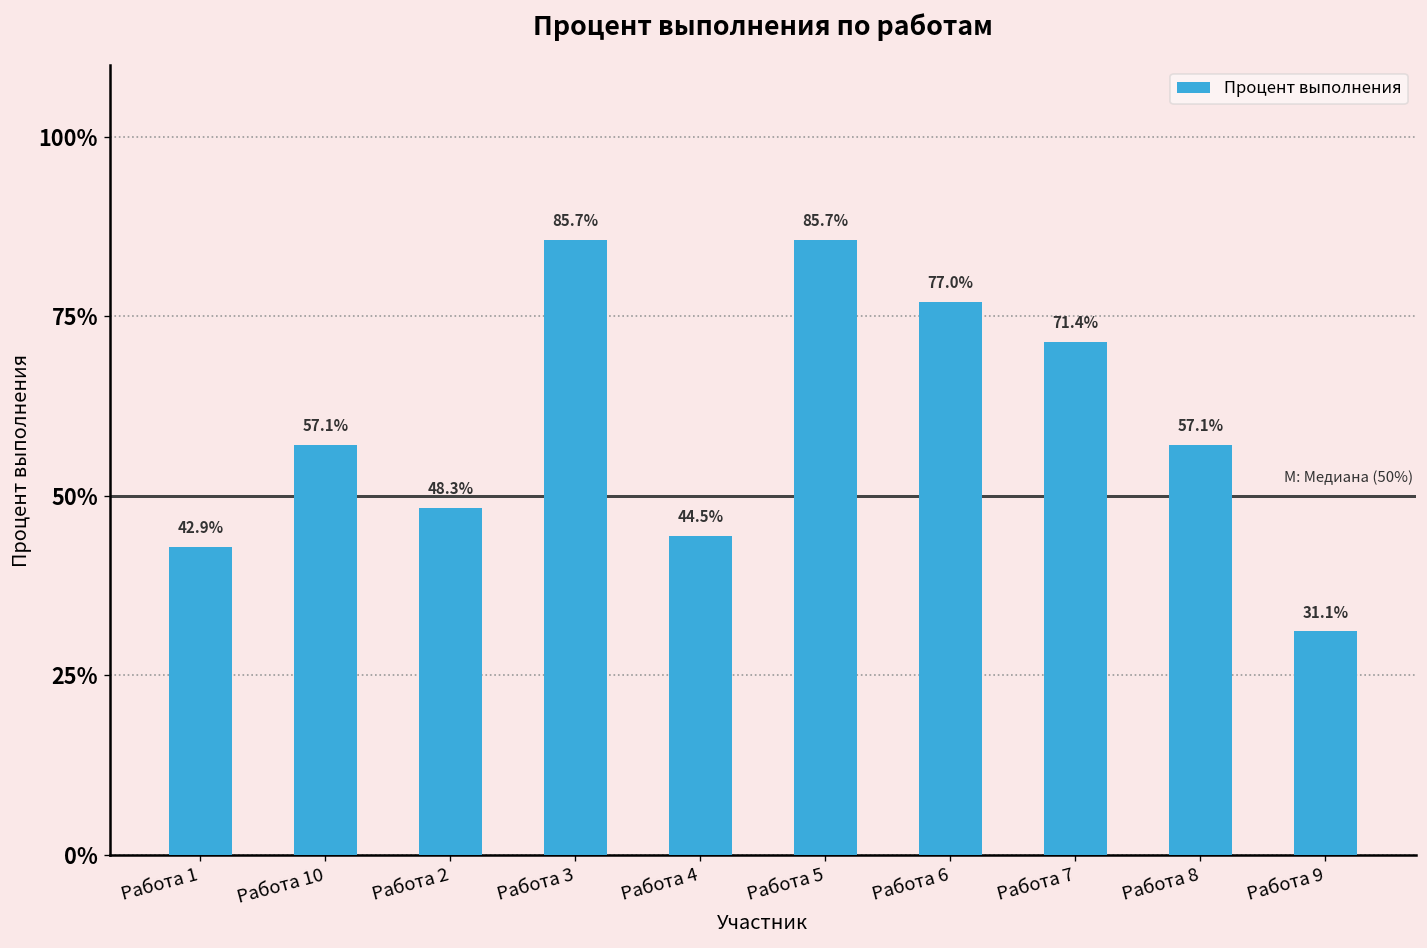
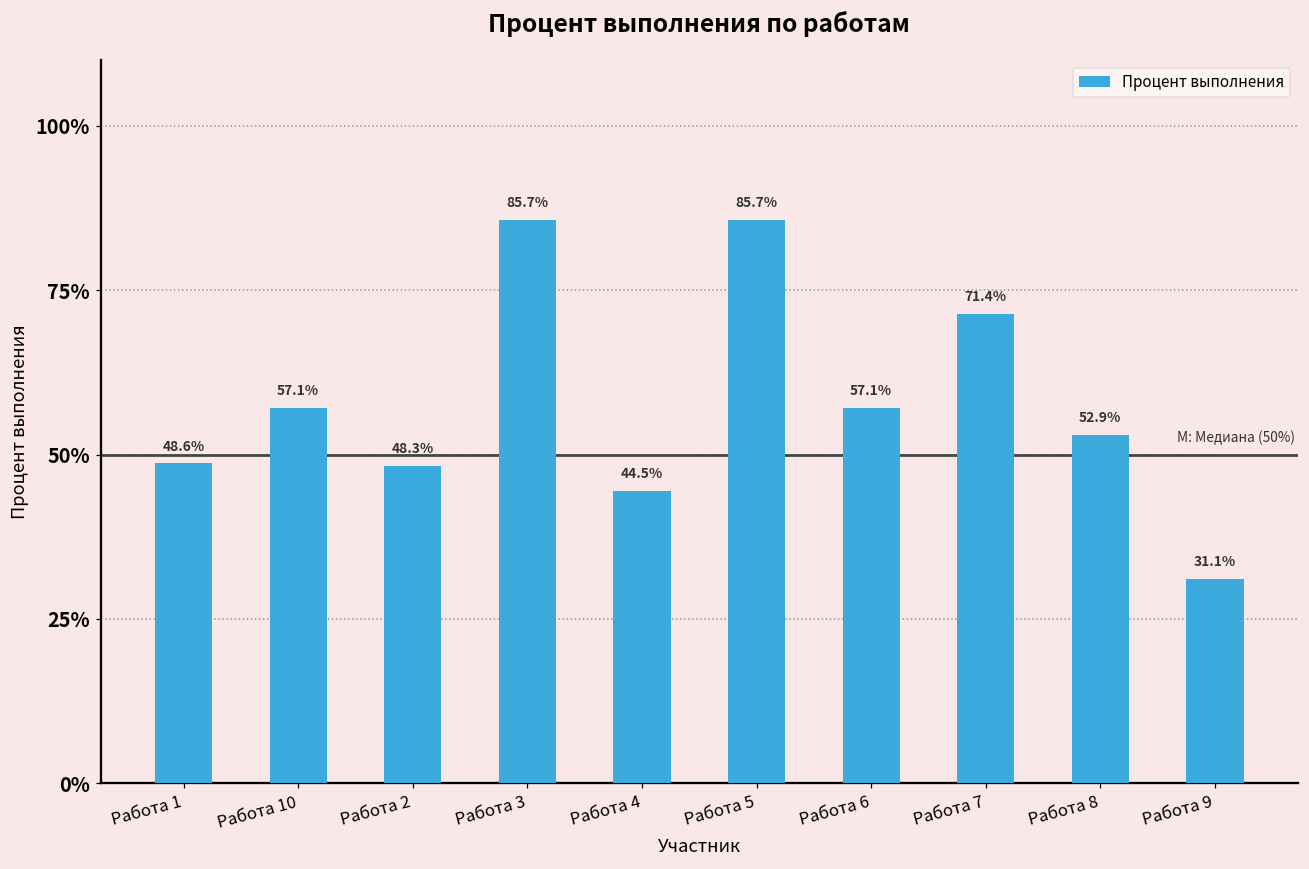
  {
-   "Работа 1": "42.9%",
+   "Работа 1": "48.6%",
    "Работа 10": "57.1%",
    "Работа 2": "48.3%",
    "Работа 3": "85.7%",
    "Работа 4": "44.5%",
    "Работа 5": "85.7%",
-   "Работа 6": "77.0%",
+   "Работа 6": "57.1%",
    "Работа 7": "71.4%",
-   "Работа 8": "57.1%",
+   "Работа 8": "52.9%",
    "Работа 9": "31.1%"
  }
